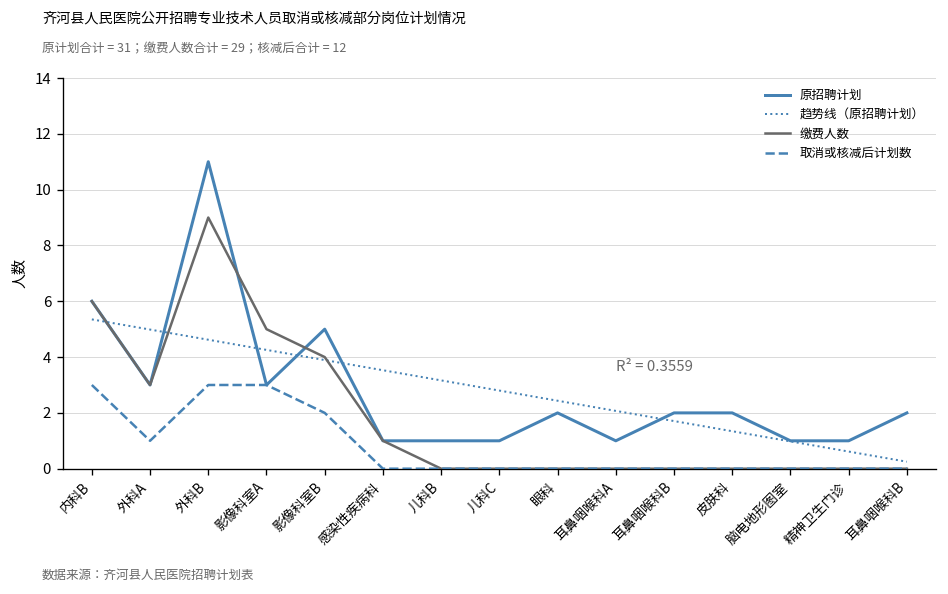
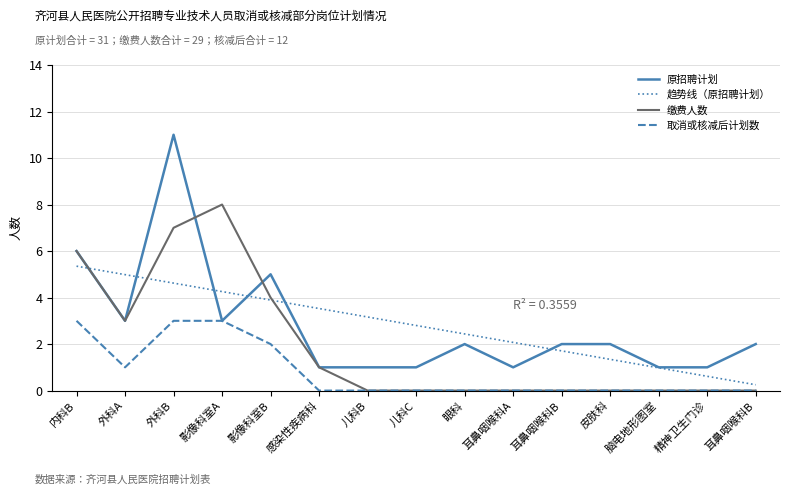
  {
    "缴费人数": {
-     "外科B": 9,
-     "影像科室A": 5
+     "外科B": 7,
+     "影像科室A": 8
    }
  }
